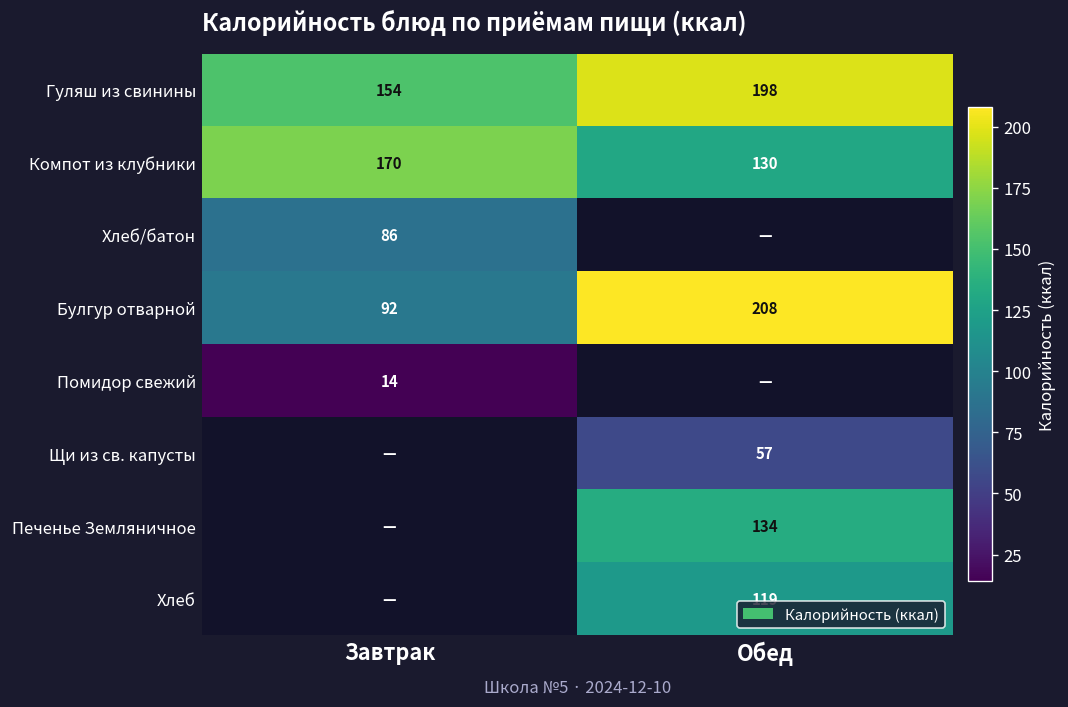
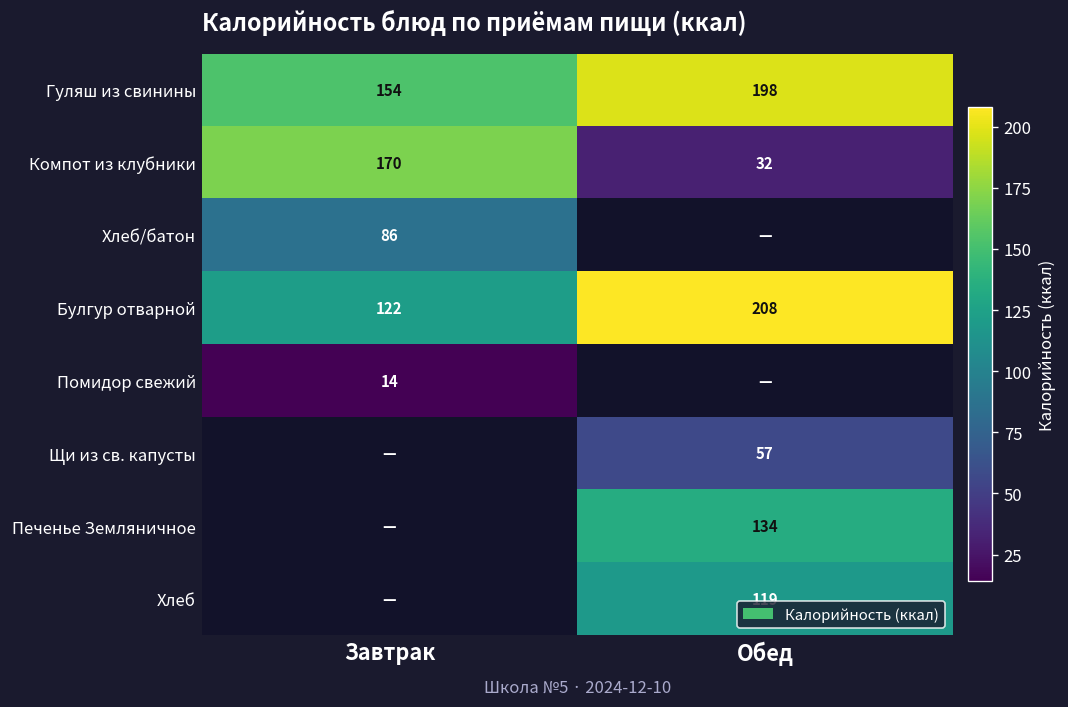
  {
    "Гуляш из свинины": {
      "Завтрак": 154,
      "Обед": 198
    },
    "Компот из клубники": {
      "Завтрак": 170,
-     "Обед": 130
+     "Обед": 32
    },
    "Хлеб/батон": {
      "Завтрак": 86
    },
    "Булгур отварной": {
-     "Завтрак": 92,
+     "Завтрак": 122,
      "Обед": 208
    },
    "Помидор свежий": {
      "Завтрак": 14
    },
    "Щи из св. капусты": {
      "Обед": 57
    },
    "Печенье Земляничное": {
      "Обед": 134
    }
  }
